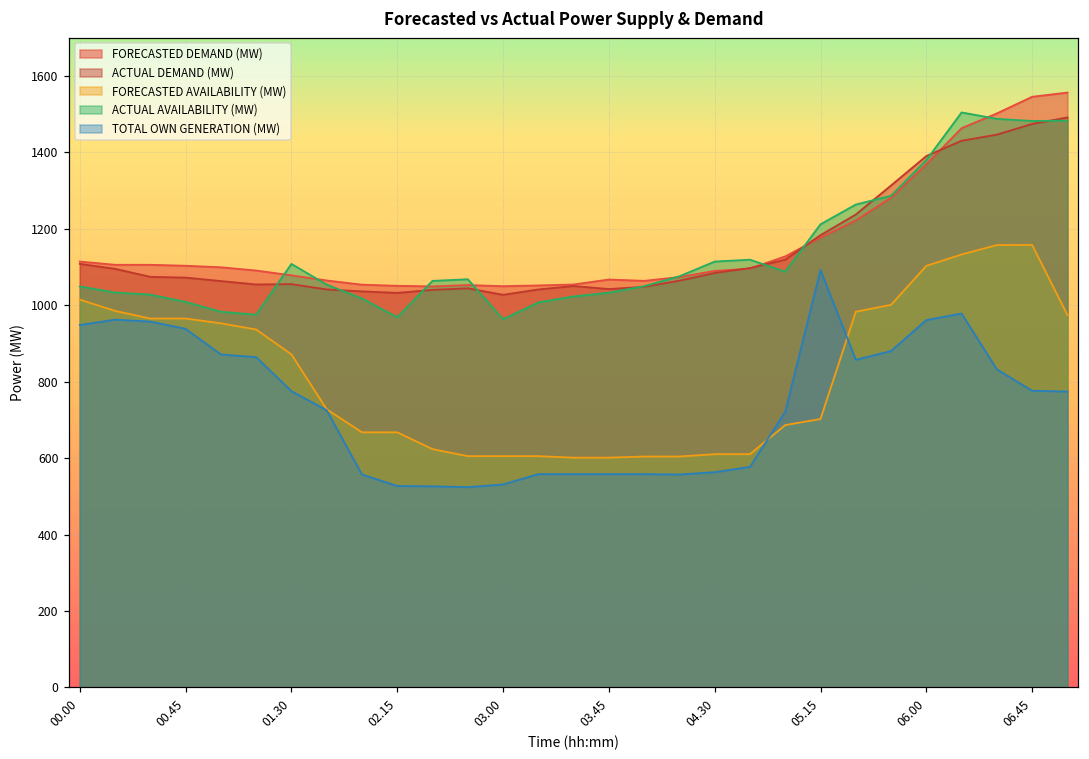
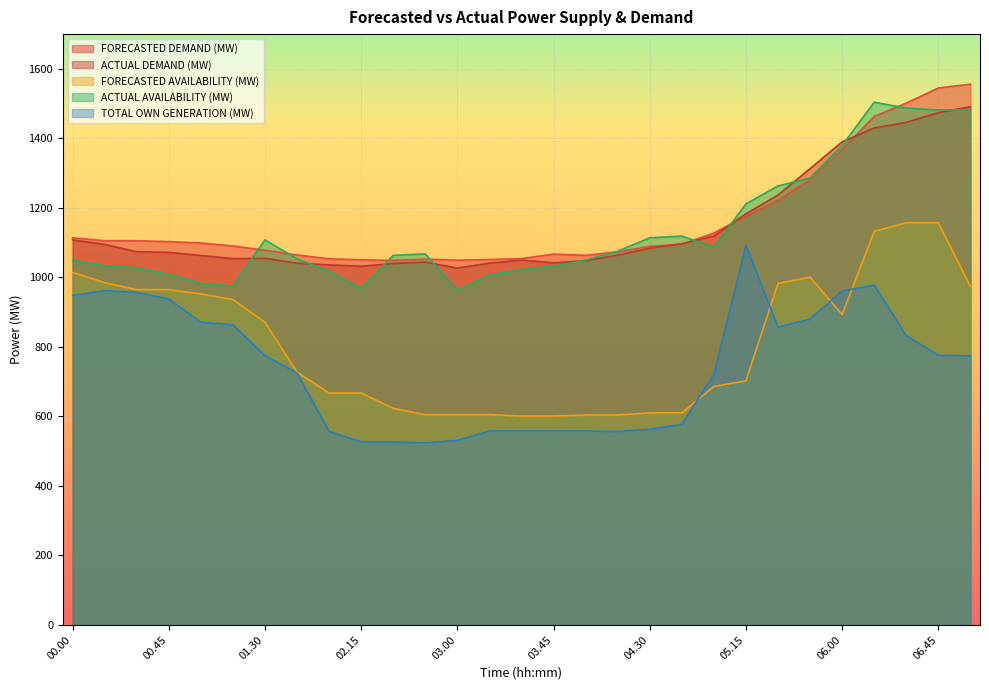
  {
    "FORECASTED AVAILABILITY (MW)": {
      "00.00": 1010,
      "00.45": 960,
      "01.30": 870,
      "02.15": 670,
      "03.00": 610,
      "03.45": 600,
      "04.30": 610,
      "05.15": 700,
-     "06.00": 1100,
+     "06.00": 890,
      "06.45": 1160
    },
    "ACTUAL AVAILABILITY (MW)": {
      "00.00": 1050,
      "00.45": 1010,
      "01.30": 1110,
      "02.15": 970,
      "03.00": 960,
      "03.45": 1030,
      "04.30": 1110,
      "05.15": 1210,
      "06.00": 1380,
      "06.45": 1480
    },
    "TOTAL OWN GENERATION (MW)": {
      "00.00": 950,
      "00.45": 940,
      "01.30": 780,
      "02.15": 530,
      "03.00": 530,
      "03.45": 560,
      "04.30": 560,
      "05.15": 1090,
      "06.00": 960,
      "06.45": 780
    }
  }
